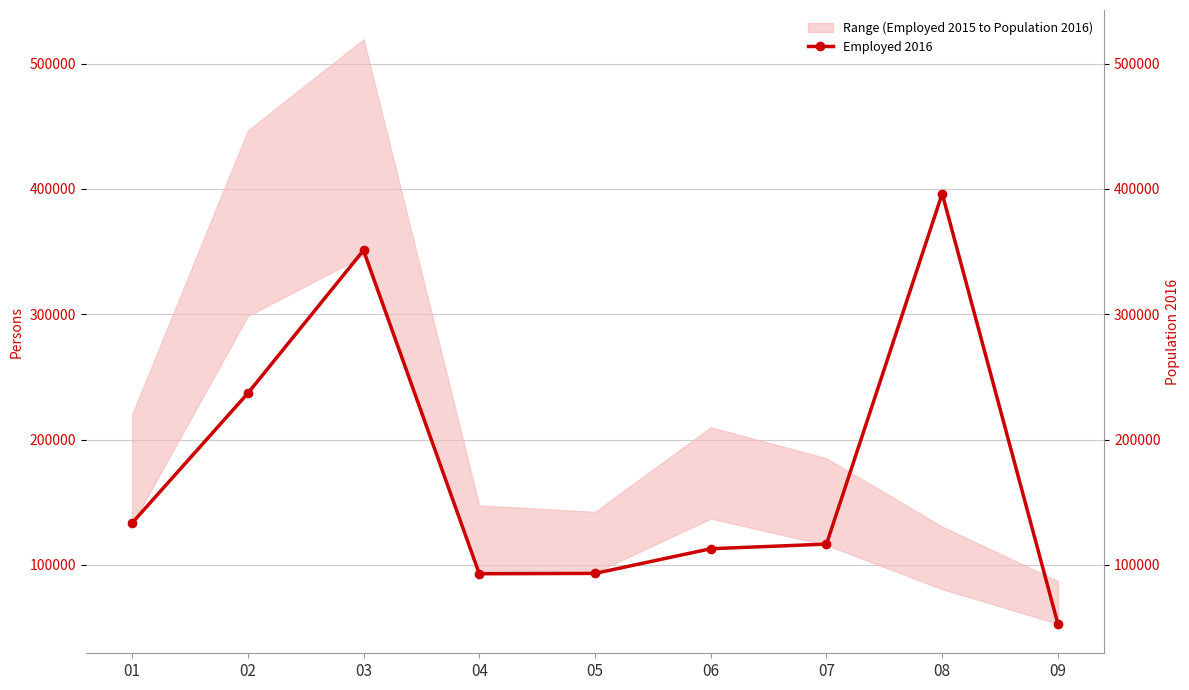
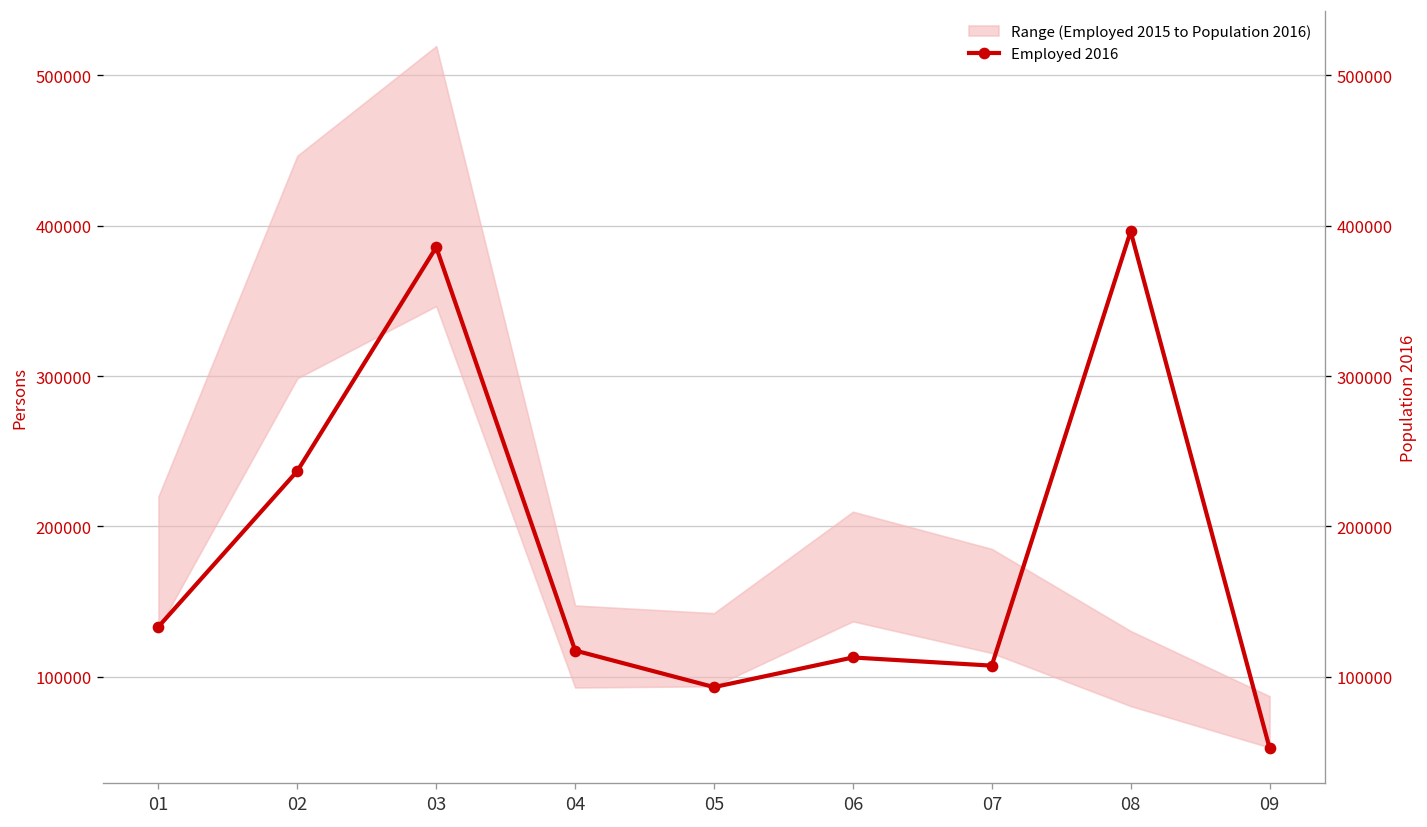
  {
    "Employed 2016": {
      "01": 133000,
      "02": 237000,
-     "03": 351000,
-     "04": 93000,
+     "03": 386000,
+     "04": 117000,
      "05": 93000,
      "06": 113000,
-     "07": 117000,
+     "07": 107000,
      "08": 396000,
      "09": 53000
    }
  }
